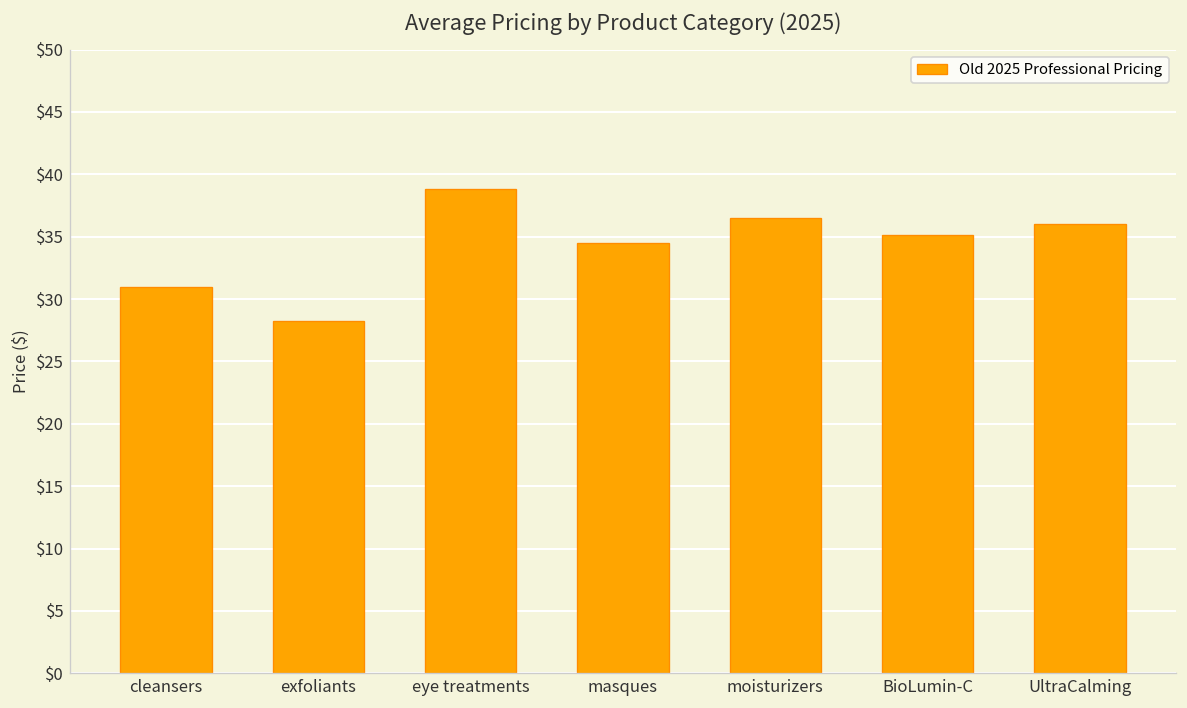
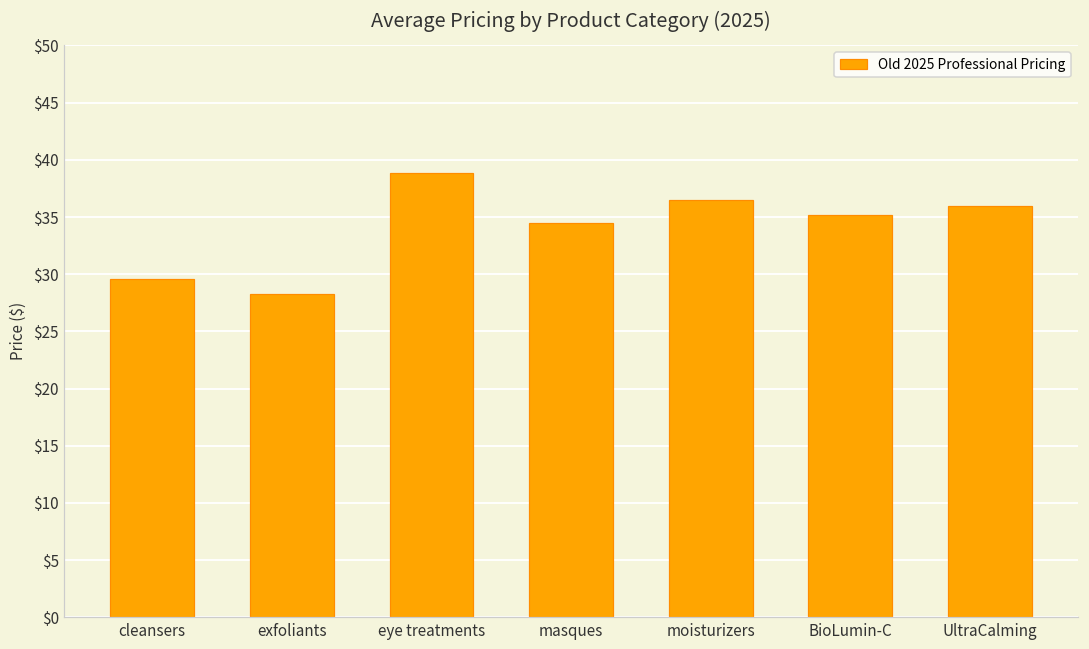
  {
-   "cleansers": "$30.9",
+   "cleansers": "$29.6",
    "exfoliants": "$28.2",
    "eye treatments": "$38.8",
    "masques": "$34.5",
    "moisturizers": "$36.5",
    "BioLumin-C": "$35.2",
    "UltraCalming": "$36.0"
  }
